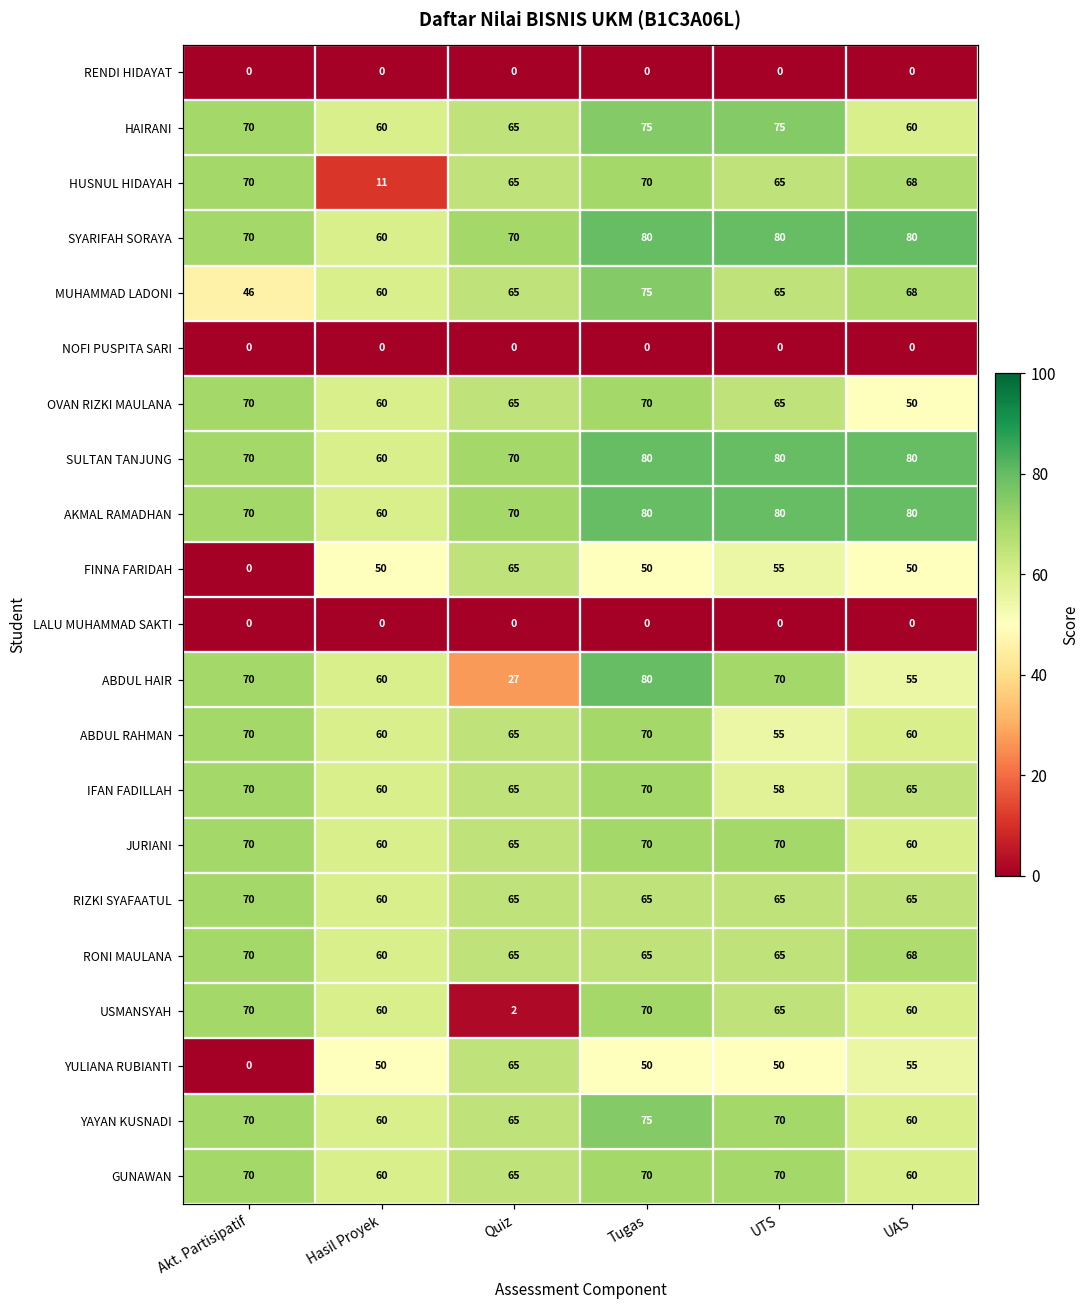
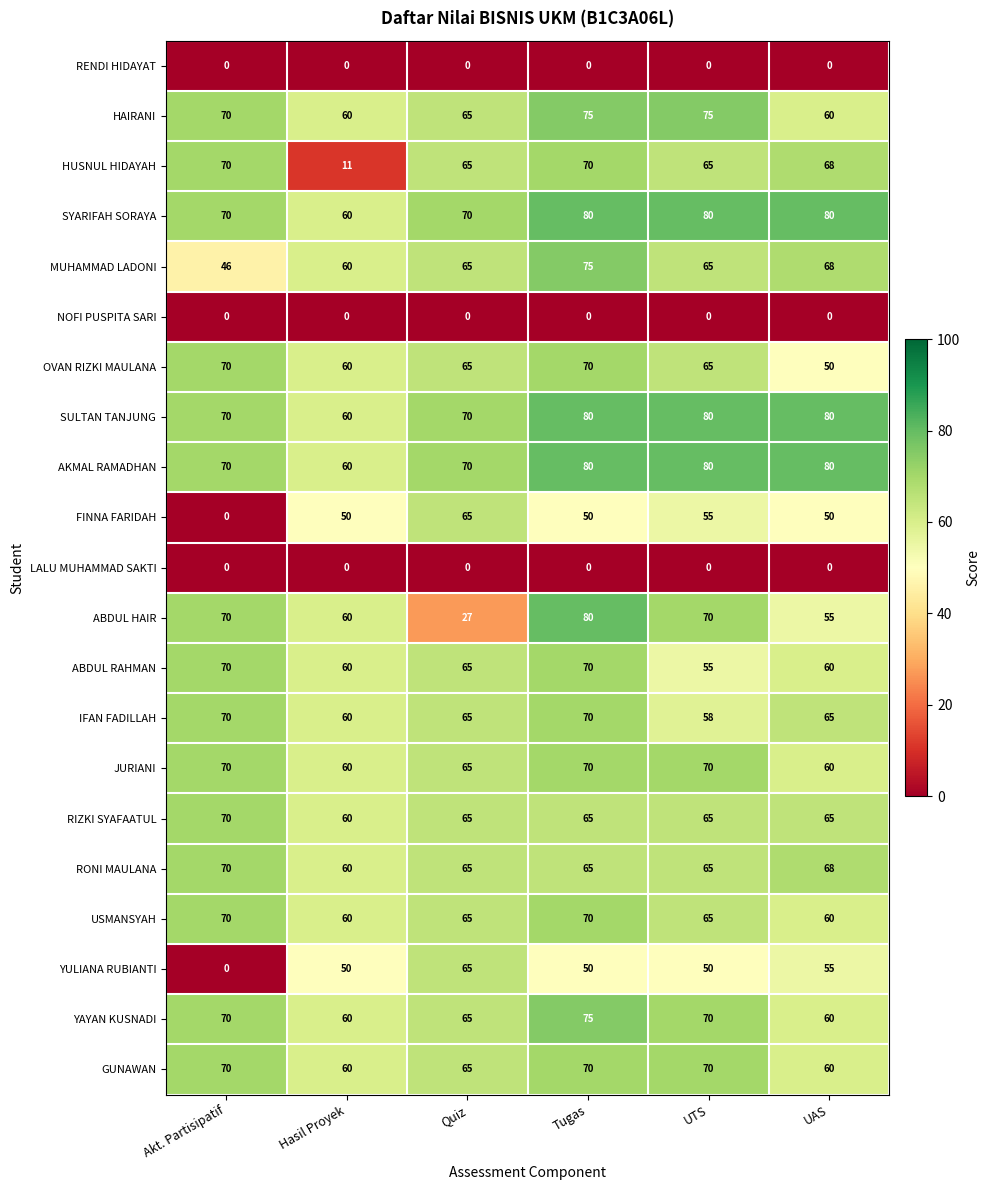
  {
    "RENDI HIDAYAT": {
      "Akt. Partisipatif": 0,
      "Hasil Proyek": 0,
      "Quiz": 0,
      "Tugas": 0,
      "UTS": 0,
      "UAS": 0
    },
    "HAIRANI": {
      "Akt. Partisipatif": 70,
      "Hasil Proyek": 60,
      "Quiz": 65,
      "Tugas": 75,
      "UTS": 75,
      "UAS": 60
    },
    "HUSNUL HIDAYAH": {
      "Akt. Partisipatif": 70,
      "Hasil Proyek": 11,
      "Quiz": 65,
      "Tugas": 70,
      "UTS": 65,
      "UAS": 68
    },
    "SYARIFAH SORAYA": {
      "Akt. Partisipatif": 70,
      "Hasil Proyek": 60,
      "Quiz": 70,
      "Tugas": 80,
      "UTS": 80,
      "UAS": 80
    },
    "MUHAMMAD LADONI": {
      "Akt. Partisipatif": 46,
      "Hasil Proyek": 60,
      "Quiz": 65,
      "Tugas": 75,
      "UTS": 65,
      "UAS": 68
    },
    "NOFI PUSPITA SARI": {
      "Akt. Partisipatif": 0,
      "Hasil Proyek": 0,
      "Quiz": 0,
      "Tugas": 0,
      "UTS": 0,
      "UAS": 0
    },
    "OVAN RIZKI MAULANA": {
      "Akt. Partisipatif": 70,
      "Hasil Proyek": 60,
      "Quiz": 65,
      "Tugas": 70,
      "UTS": 65,
      "UAS": 50
    },
    "SULTAN TANJUNG": {
      "Akt. Partisipatif": 70,
      "Hasil Proyek": 60,
      "Quiz": 70,
      "Tugas": 80,
      "UTS": 80,
      "UAS": 80
    },
    "AKMAL RAMADHAN": {
      "Akt. Partisipatif": 70,
      "Hasil Proyek": 60,
      "Quiz": 70,
      "Tugas": 80,
      "UTS": 80,
      "UAS": 80
    },
    "FINNA FARIDAH": {
      "Akt. Partisipatif": 0,
      "Hasil Proyek": 50,
      "Quiz": 65,
      "Tugas": 50,
      "UTS": 55,
      "UAS": 50
    },
    "LALU MUHAMMAD SAKTI": {
      "Akt. Partisipatif": 0,
      "Hasil Proyek": 0,
      "Quiz": 0,
      "Tugas": 0,
      "UTS": 0,
      "UAS": 0
    },
    "ABDUL HAIR": {
      "Akt. Partisipatif": 70,
      "Hasil Proyek": 60,
      "Quiz": 27,
      "Tugas": 80,
      "UTS": 70,
      "UAS": 55
    },
    "ABDUL RAHMAN": {
      "Akt. Partisipatif": 70,
      "Hasil Proyek": 60,
      "Quiz": 65,
      "Tugas": 70,
      "UTS": 55,
      "UAS": 60
    },
    "IFAN FADILLAH": {
      "Akt. Partisipatif": 70,
      "Hasil Proyek": 60,
      "Quiz": 65,
      "Tugas": 70,
      "UTS": 58,
      "UAS": 65
    },
    "JURIANI": {
      "Akt. Partisipatif": 70,
      "Hasil Proyek": 60,
      "Quiz": 65,
      "Tugas": 70,
      "UTS": 70,
      "UAS": 60
    },
    "RIZKI SYAFAATUL": {
      "Akt. Partisipatif": 70,
      "Hasil Proyek": 60,
      "Quiz": 65,
      "Tugas": 65,
      "UTS": 65,
      "UAS": 65
    },
    "RONI MAULANA": {
      "Akt. Partisipatif": 70,
      "Hasil Proyek": 60,
      "Quiz": 65,
      "Tugas": 65,
      "UTS": 65,
      "UAS": 68
    },
    "USMANSYAH": {
      "Akt. Partisipatif": 70,
      "Hasil Proyek": 60,
-     "Quiz": 2,
+     "Quiz": 65,
      "Tugas": 70,
      "UTS": 65,
      "UAS": 60
    },
    "YULIANA RUBIANTI": {
      "Akt. Partisipatif": 0,
      "Hasil Proyek": 50,
      "Quiz": 65,
      "Tugas": 50,
      "UTS": 50,
      "UAS": 55
    },
    "YAYAN KUSNADI": {
      "Akt. Partisipatif": 70,
      "Hasil Proyek": 60,
      "Quiz": 65,
      "Tugas": 75,
      "UTS": 70,
      "UAS": 60
    },
    "GUNAWAN": {
      "Akt. Partisipatif": 70,
      "Hasil Proyek": 60,
      "Quiz": 65,
      "Tugas": 70,
      "UTS": 70,
      "UAS": 60
    }
  }
